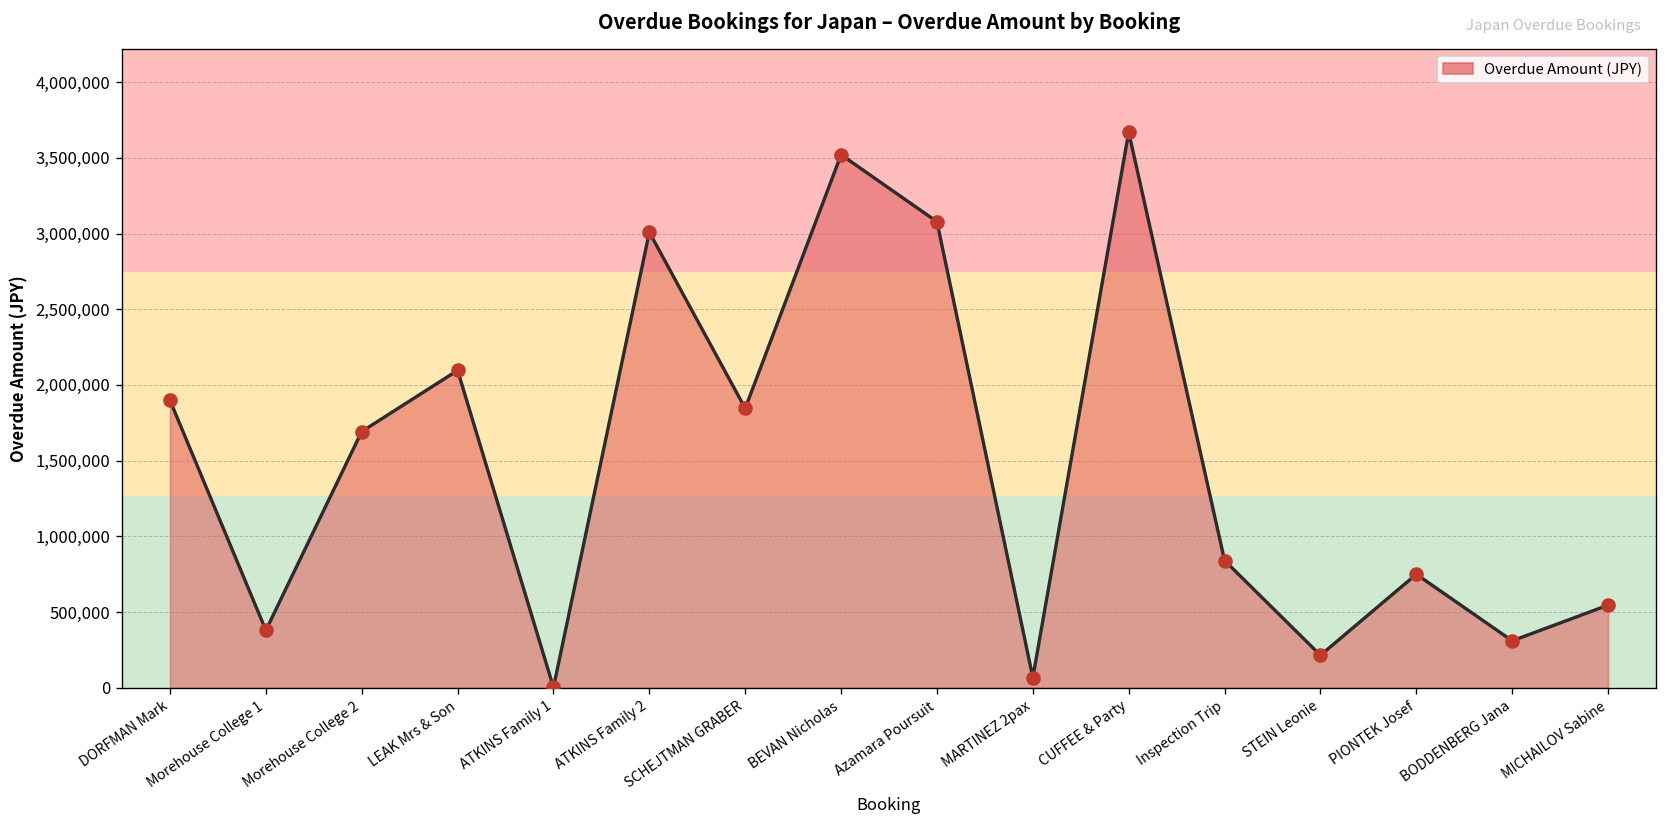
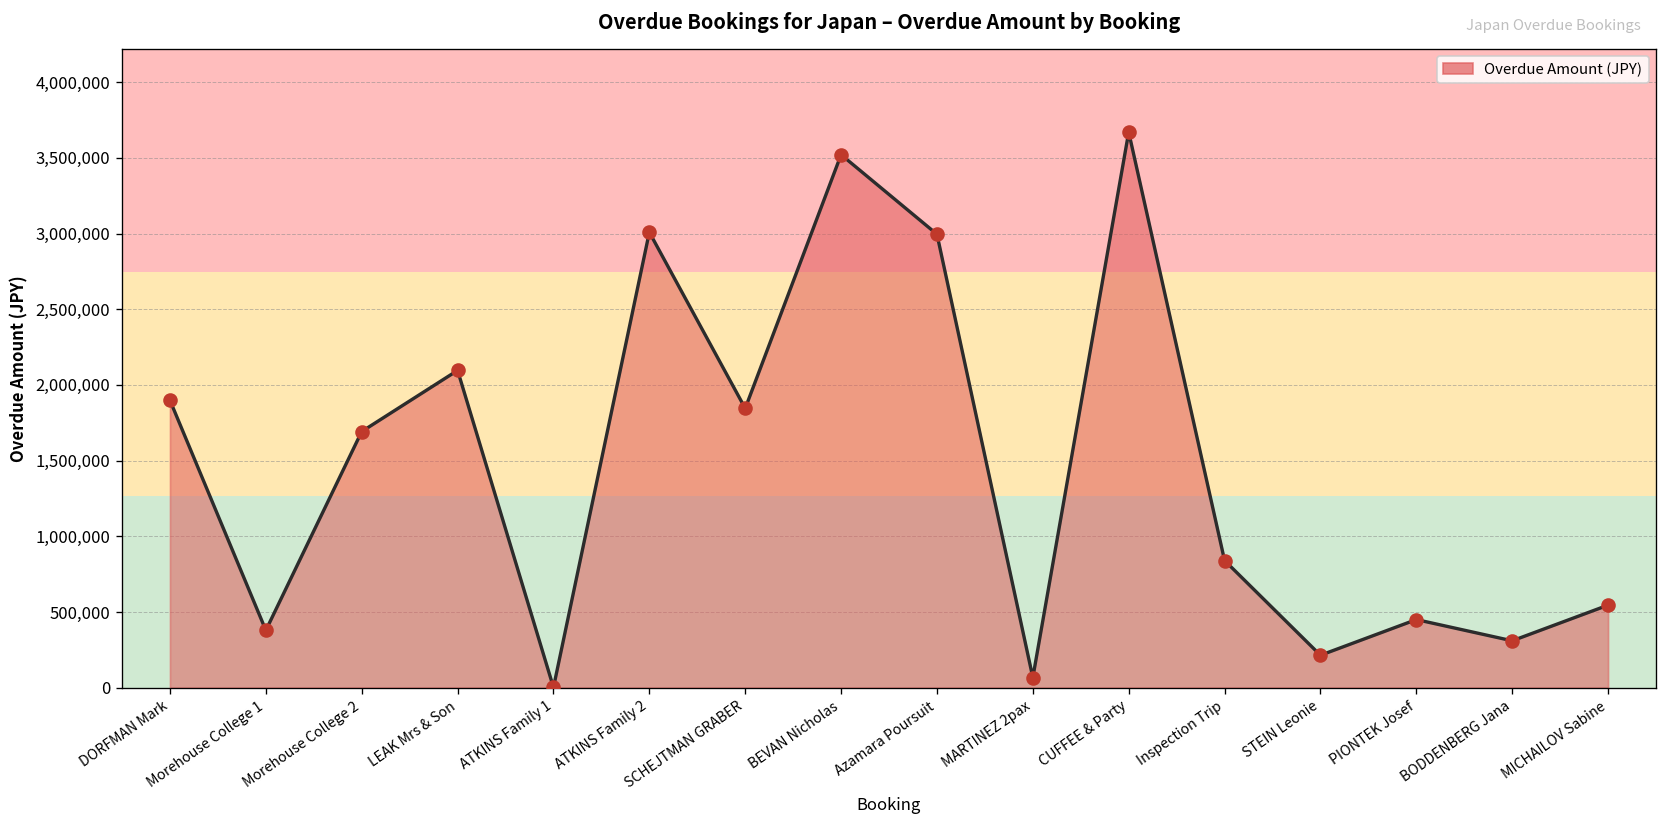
  {
    "DORFMAN Mark": "1,900,000",
    "Morehouse College 1": "380,000",
    "Morehouse College 2": "1,690,000",
    "LEAK Mrs & Son": "2,100,000",
    "ATKINS Family 1": "0",
    "ATKINS Family 2": "3,010,000",
    "SCHEJTMAN GRABER": "1,850,000",
    "BEVAN Nicholas": "3,520,000",
-   "Azamara Poursuit": "3,080,000",
+   "Azamara Poursuit": "3,000,000",
    "MARTINEZ 2pax": "70,000",
    "CUFFEE & Party": "3,670,000",
    "Inspection Trip": "840,000",
    "STEIN Leonie": "210,000",
-   "PIONTEK Josef": "750,000",
+   "PIONTEK Josef": "450,000",
    "BODDENBERG Jana": "310,000",
    "MICHAILOV Sabine": "550,000"
  }
